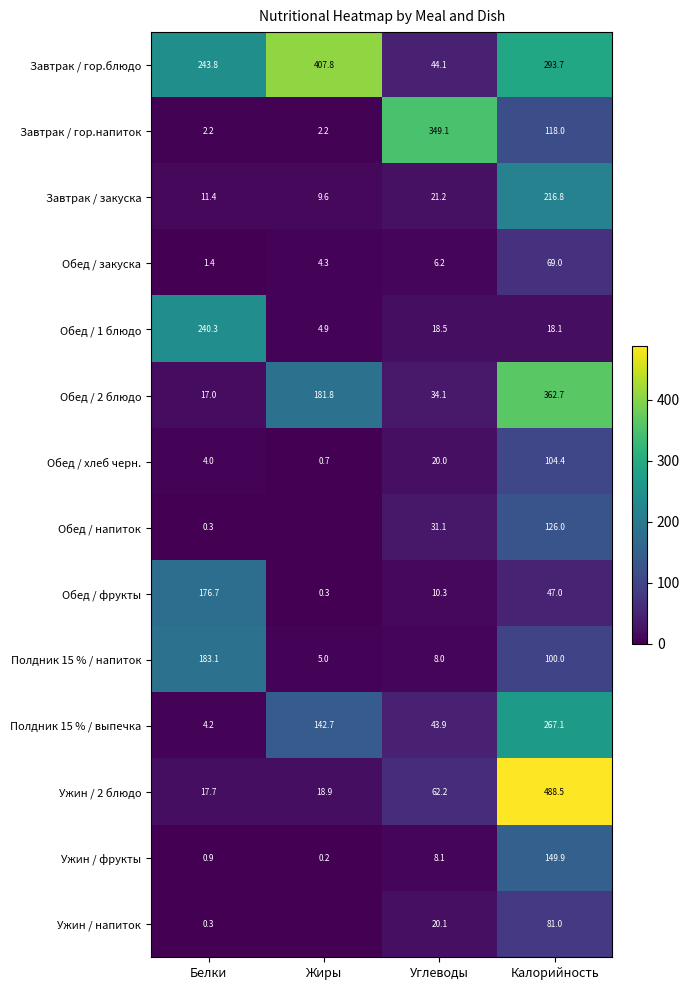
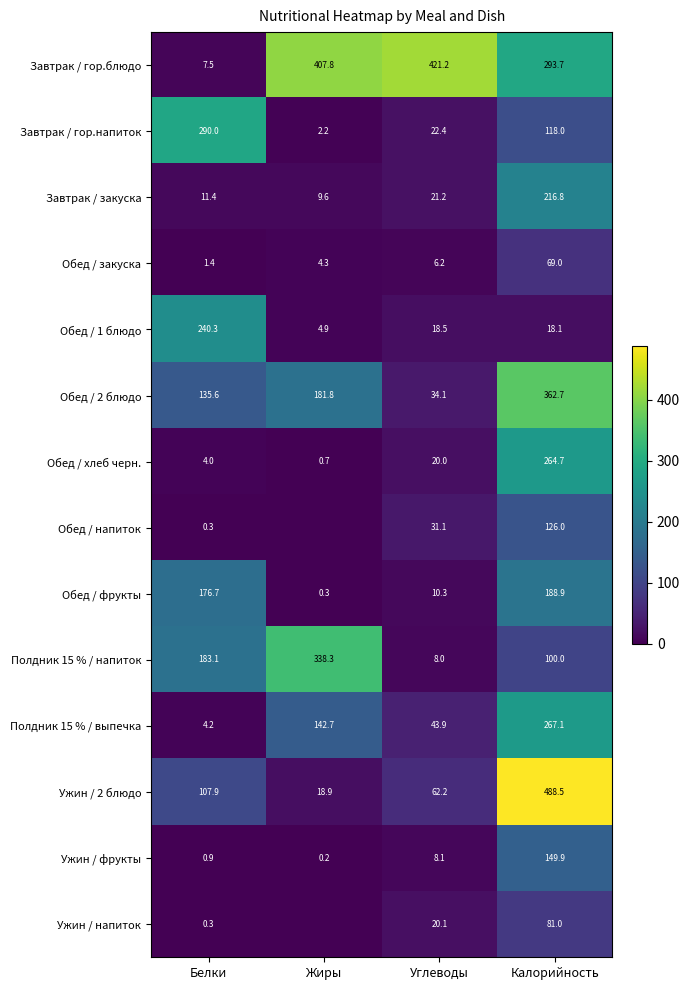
  {
    "Завтрак / гор.блюдо": {
-     "Белки": 243.8,
+     "Белки": 7.5,
      "Жиры": 407.8,
-     "Углеводы": 44.1,
+     "Углеводы": 421.2,
      "Калорийность": 293.7
    },
    "Завтрак / гор.напиток": {
-     "Белки": 2.2,
+     "Белки": 290.0,
      "Жиры": 2.2,
-     "Углеводы": 349.1,
+     "Углеводы": 22.4,
      "Калорийность": 118.0
    },
    "Завтрак / закуска": {
      "Белки": 11.4,
      "Жиры": 9.6,
      "Углеводы": 21.2,
      "Калорийность": 216.8
    },
    "Обед / закуска": {
      "Белки": 1.4,
      "Жиры": 4.3,
      "Углеводы": 6.2,
      "Калорийность": 69.0
    },
    "Обед / 1 блюдо": {
      "Белки": 240.3,
      "Жиры": 4.9,
      "Углеводы": 18.5,
      "Калорийность": 18.1
    },
    "Обед / 2 блюдо": {
-     "Белки": 17.0,
+     "Белки": 135.6,
      "Жиры": 181.8,
      "Углеводы": 34.1,
      "Калорийность": 362.7
    },
    "Обед / хлеб черн.": {
      "Белки": 4.0,
      "Жиры": 0.7,
      "Углеводы": 20.0,
-     "Калорийность": 104.4
+     "Калорийность": 264.7
    },
    "Обед / напиток": {
      "Белки": 0.3,
      "Углеводы": 31.1,
      "Калорийность": 126.0
    },
    "Обед / фрукты": {
      "Белки": 176.7,
      "Жиры": 0.3,
      "Углеводы": 10.3,
-     "Калорийность": 47.0
+     "Калорийность": 188.9
    },
    "Полдник 15 % / напиток": {
      "Белки": 183.1,
-     "Жиры": 5.0,
+     "Жиры": 338.3,
      "Углеводы": 8.0,
      "Калорийность": 100.0
    },
    "Полдник 15 % / выпечка": {
      "Белки": 4.2,
      "Жиры": 142.7,
      "Углеводы": 43.9,
      "Калорийность": 267.1
    },
    "Ужин / 2 блюдо": {
-     "Белки": 17.7,
+     "Белки": 107.9,
      "Жиры": 18.9,
      "Углеводы": 62.2,
      "Калорийность": 488.5
    },
    "Ужин / фрукты": {
      "Белки": 0.9,
      "Жиры": 0.2,
      "Углеводы": 8.1,
      "Калорийность": 149.9
    },
    "Ужин / напиток": {
      "Белки": 0.3,
      "Углеводы": 20.1,
      "Калорийность": 81.0
    }
  }
